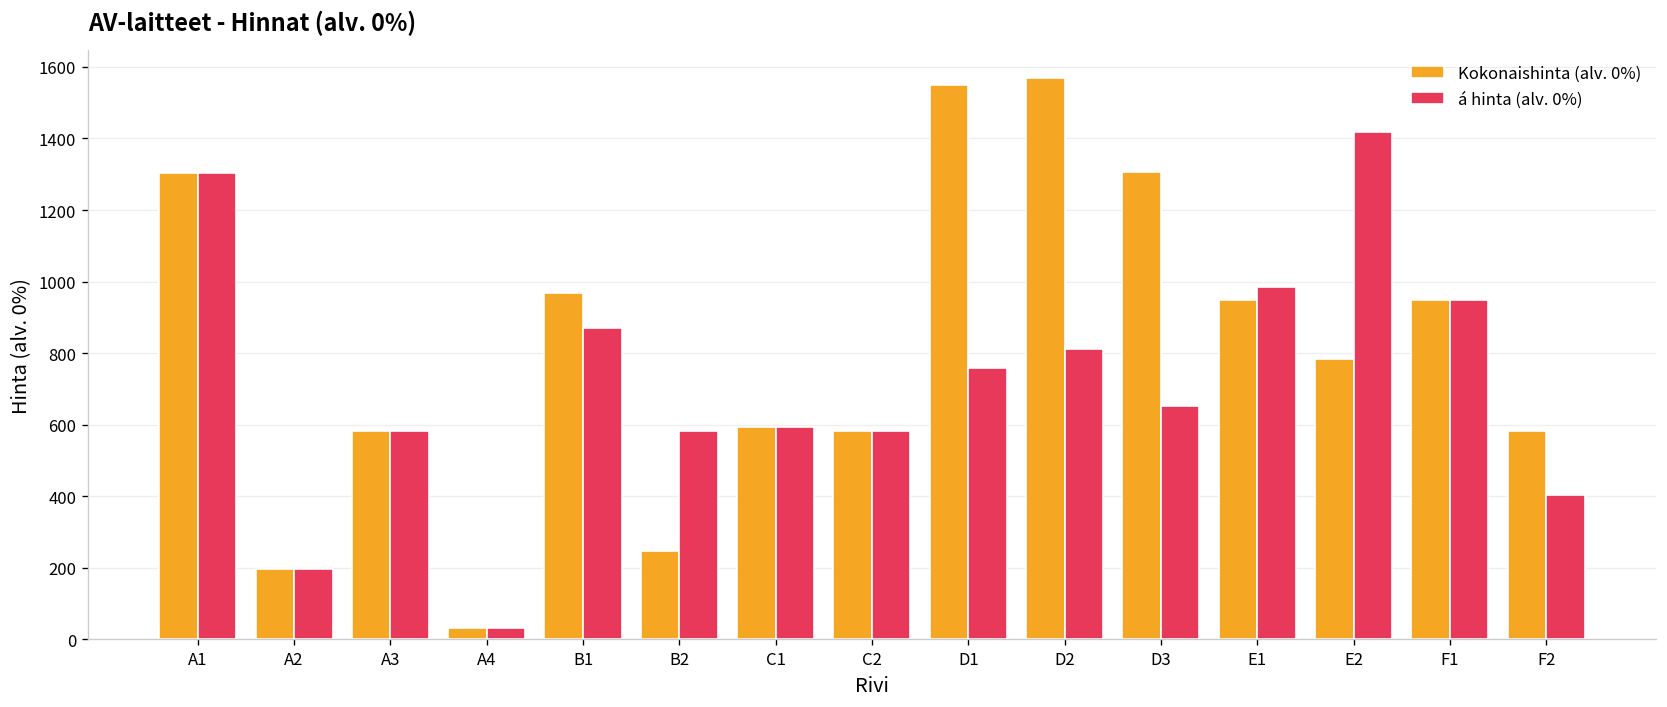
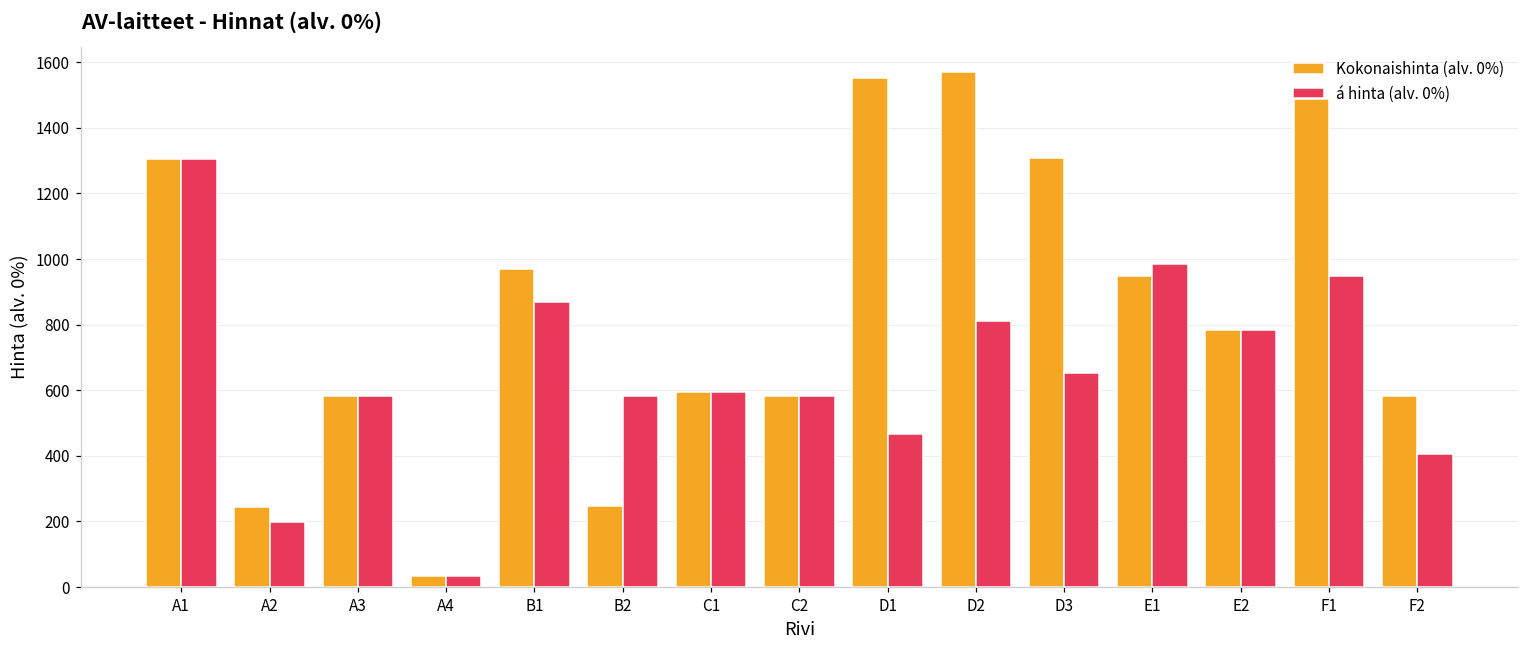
  {
    "Kokonaishinta (alv. 0%)": {
      "A1": 1300,
-     "A2": 200,
+     "A2": 240,
      "A3": 580,
      "A4": 30,
      "B1": 970,
      "B2": 250,
      "C1": 590,
      "C2": 580,
      "D1": 1550,
      "D2": 1570,
      "D3": 1310,
      "E1": 950,
      "E2": 780,
-     "F1": 950,
+     "F1": 1490,
      "F2": 580
    },
    "á hinta (alv. 0%)": {
      "A1": 1300,
      "A2": 200,
      "A3": 580,
      "A4": 30,
      "B1": 870,
      "B2": 580,
      "C1": 590,
      "C2": 580,
-     "D1": 760,
+     "D1": 470,
      "D2": 810,
      "D3": 650,
      "E1": 990,
-     "E2": 1420,
+     "E2": 780,
      "F1": 950,
      "F2": 400
    }
  }
